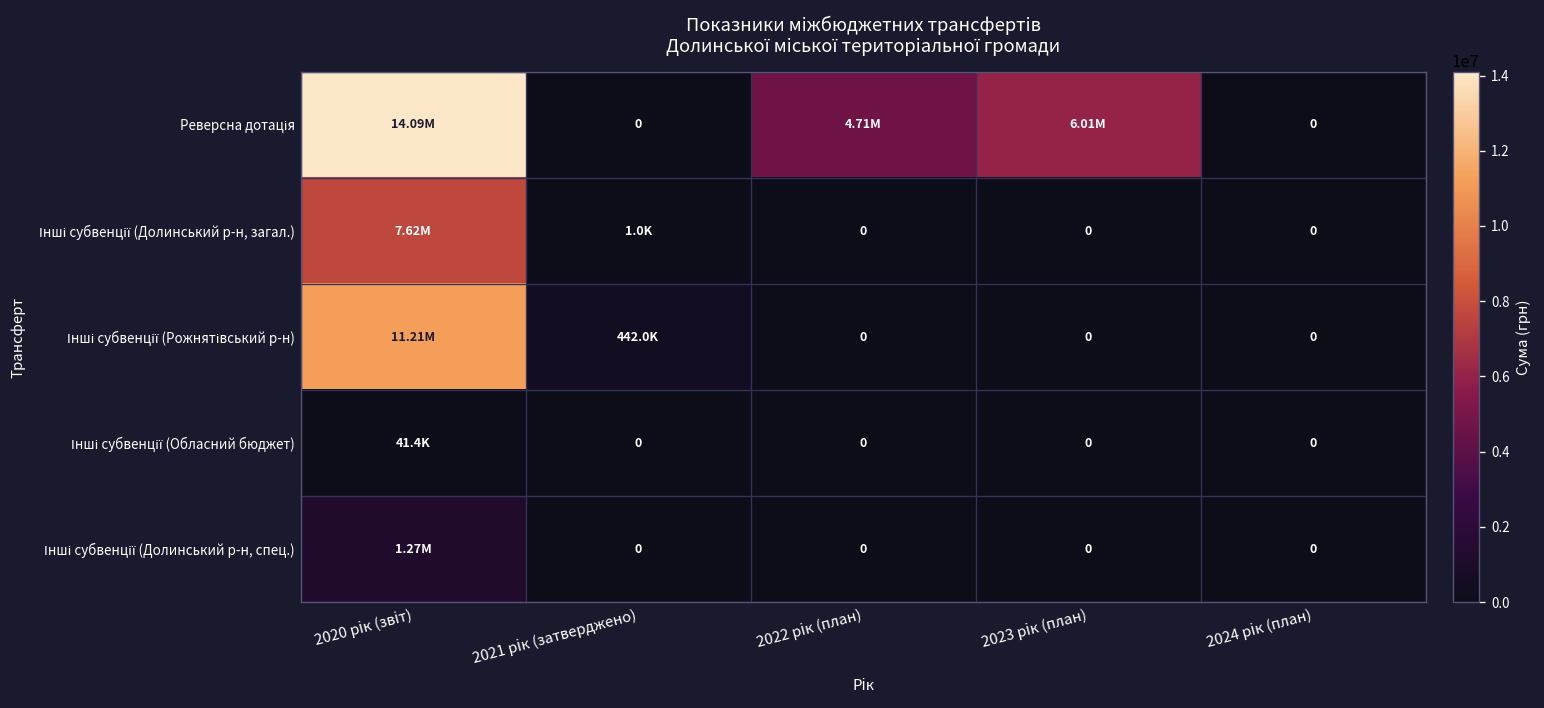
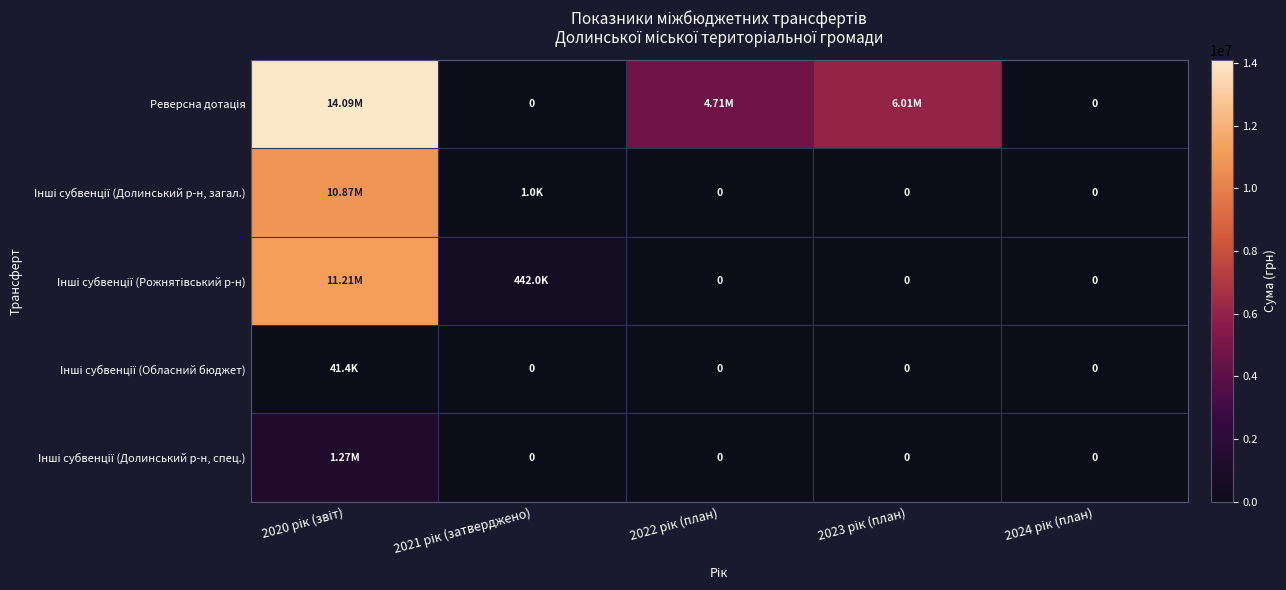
  {
    "Реверсна дотація": {
      "2020 рік (звіт)": "14.09M",
      "2021 рік (затверджено)": "0",
      "2022 рік (план)": "4.71M",
      "2023 рік (план)": "6.01M",
      "2024 рік (план)": "0"
    },
    "Інші субвенції (Долинський р-н, загал.)": {
-     "2020 рік (звіт)": "7.62M",
+     "2020 рік (звіт)": "10.87M",
      "2021 рік (затверджено)": "1.0K",
      "2022 рік (план)": "0",
      "2023 рік (план)": "0",
      "2024 рік (план)": "0"
    },
    "Інші субвенції (Рожнятівський р-н)": {
      "2020 рік (звіт)": "11.21M",
      "2021 рік (затверджено)": "442.0K",
      "2022 рік (план)": "0",
      "2023 рік (план)": "0",
      "2024 рік (план)": "0"
    },
    "Інші субвенції (Обласний бюджет)": {
      "2020 рік (звіт)": "41.4K",
      "2021 рік (затверджено)": "0",
      "2022 рік (план)": "0",
      "2023 рік (план)": "0",
      "2024 рік (план)": "0"
    },
    "Інші субвенції (Долинський р-н, спец.)": {
      "2020 рік (звіт)": "1.27M",
      "2021 рік (затверджено)": "0",
      "2022 рік (план)": "0",
      "2023 рік (план)": "0",
      "2024 рік (план)": "0"
    }
  }
